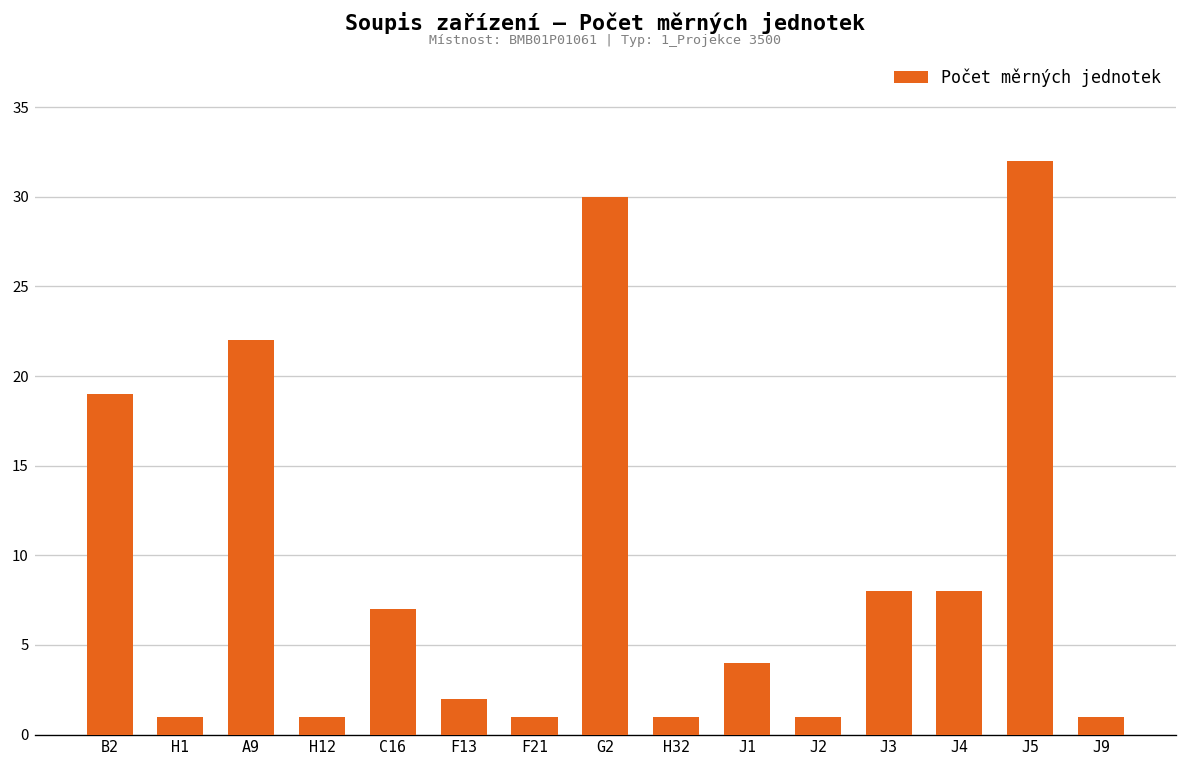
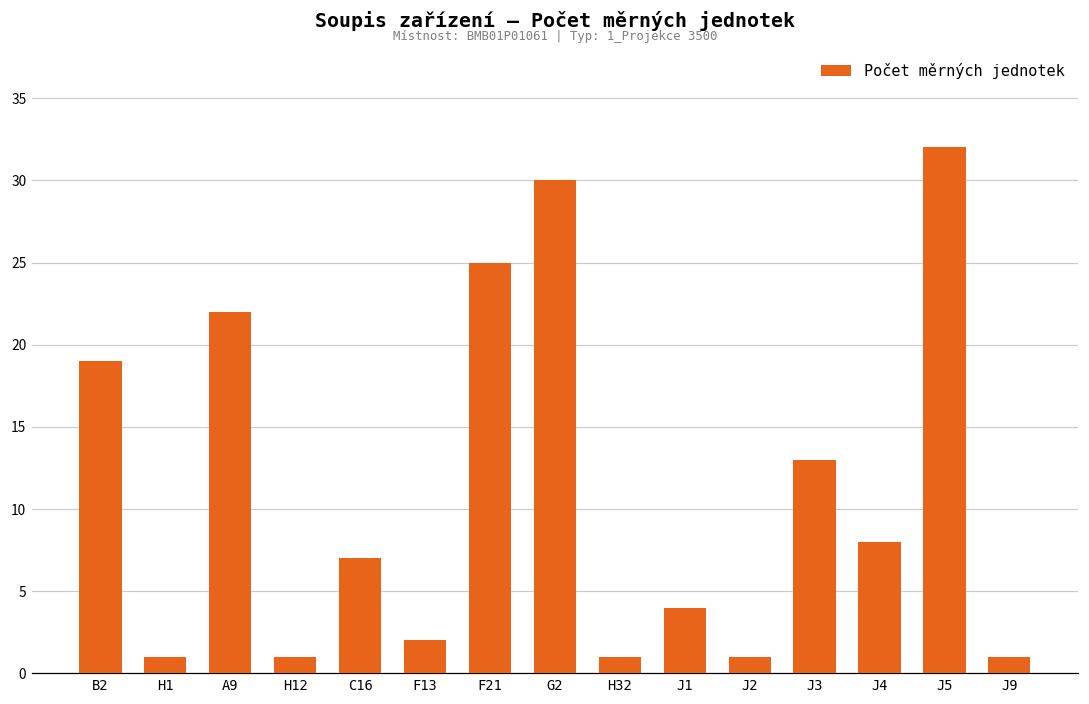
  {
    "B2": 19,
    "H1": 1,
    "A9": 22,
    "H12": 1,
    "C16": 7,
    "F13": 2,
-   "F21": 1,
+   "F21": 25,
    "G2": 30,
    "H32": 1,
    "J1": 4,
    "J2": 1,
-   "J3": 8,
+   "J3": 13,
    "J4": 8,
    "J5": 32,
    "J9": 1
  }
